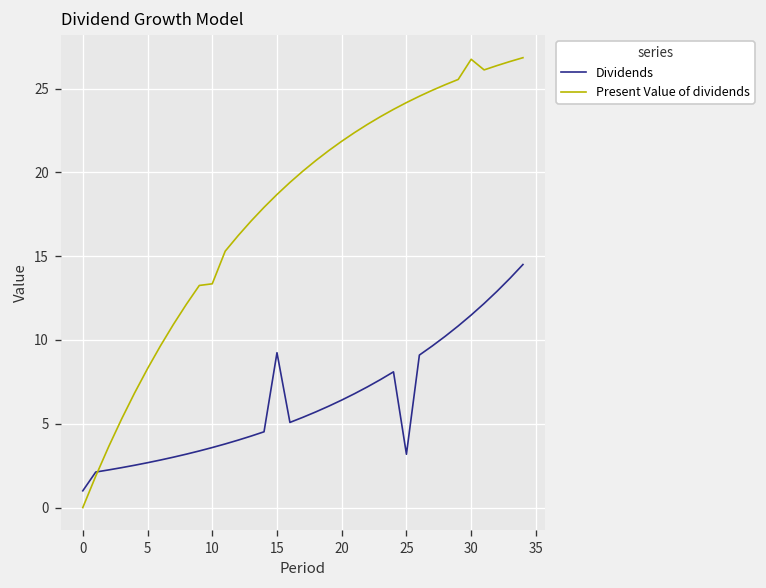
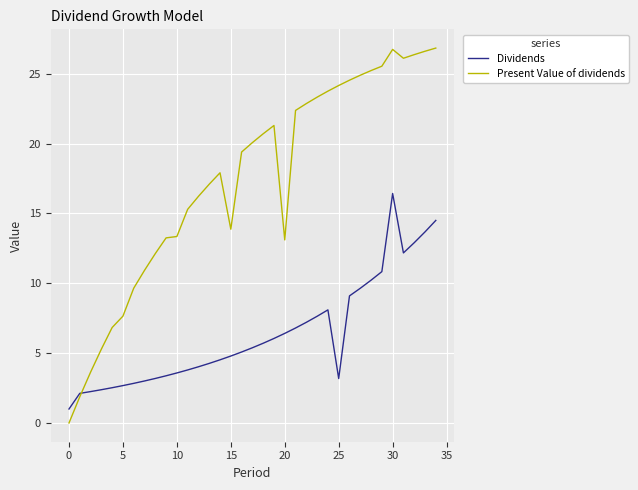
  {
    "Dividends": {
      "0": 1.0,
      "5": 2.7,
      "10": 3.6,
-     "15": 9.2,
+     "15": 4.8,
      "20": 6.4,
      "25": 3.2,
-     "30": 11.5
+     "30": 16.4
    },
    "Present Value of dividends": {
      "0": 0.0,
-     "5": 8.3,
+     "5": 7.6,
      "10": 13.4,
-     "15": 18.7,
-     "20": 21.9,
+     "15": 13.9,
+     "20": 13.1,
      "25": 24.2,
      "30": 26.7
    }
  }
